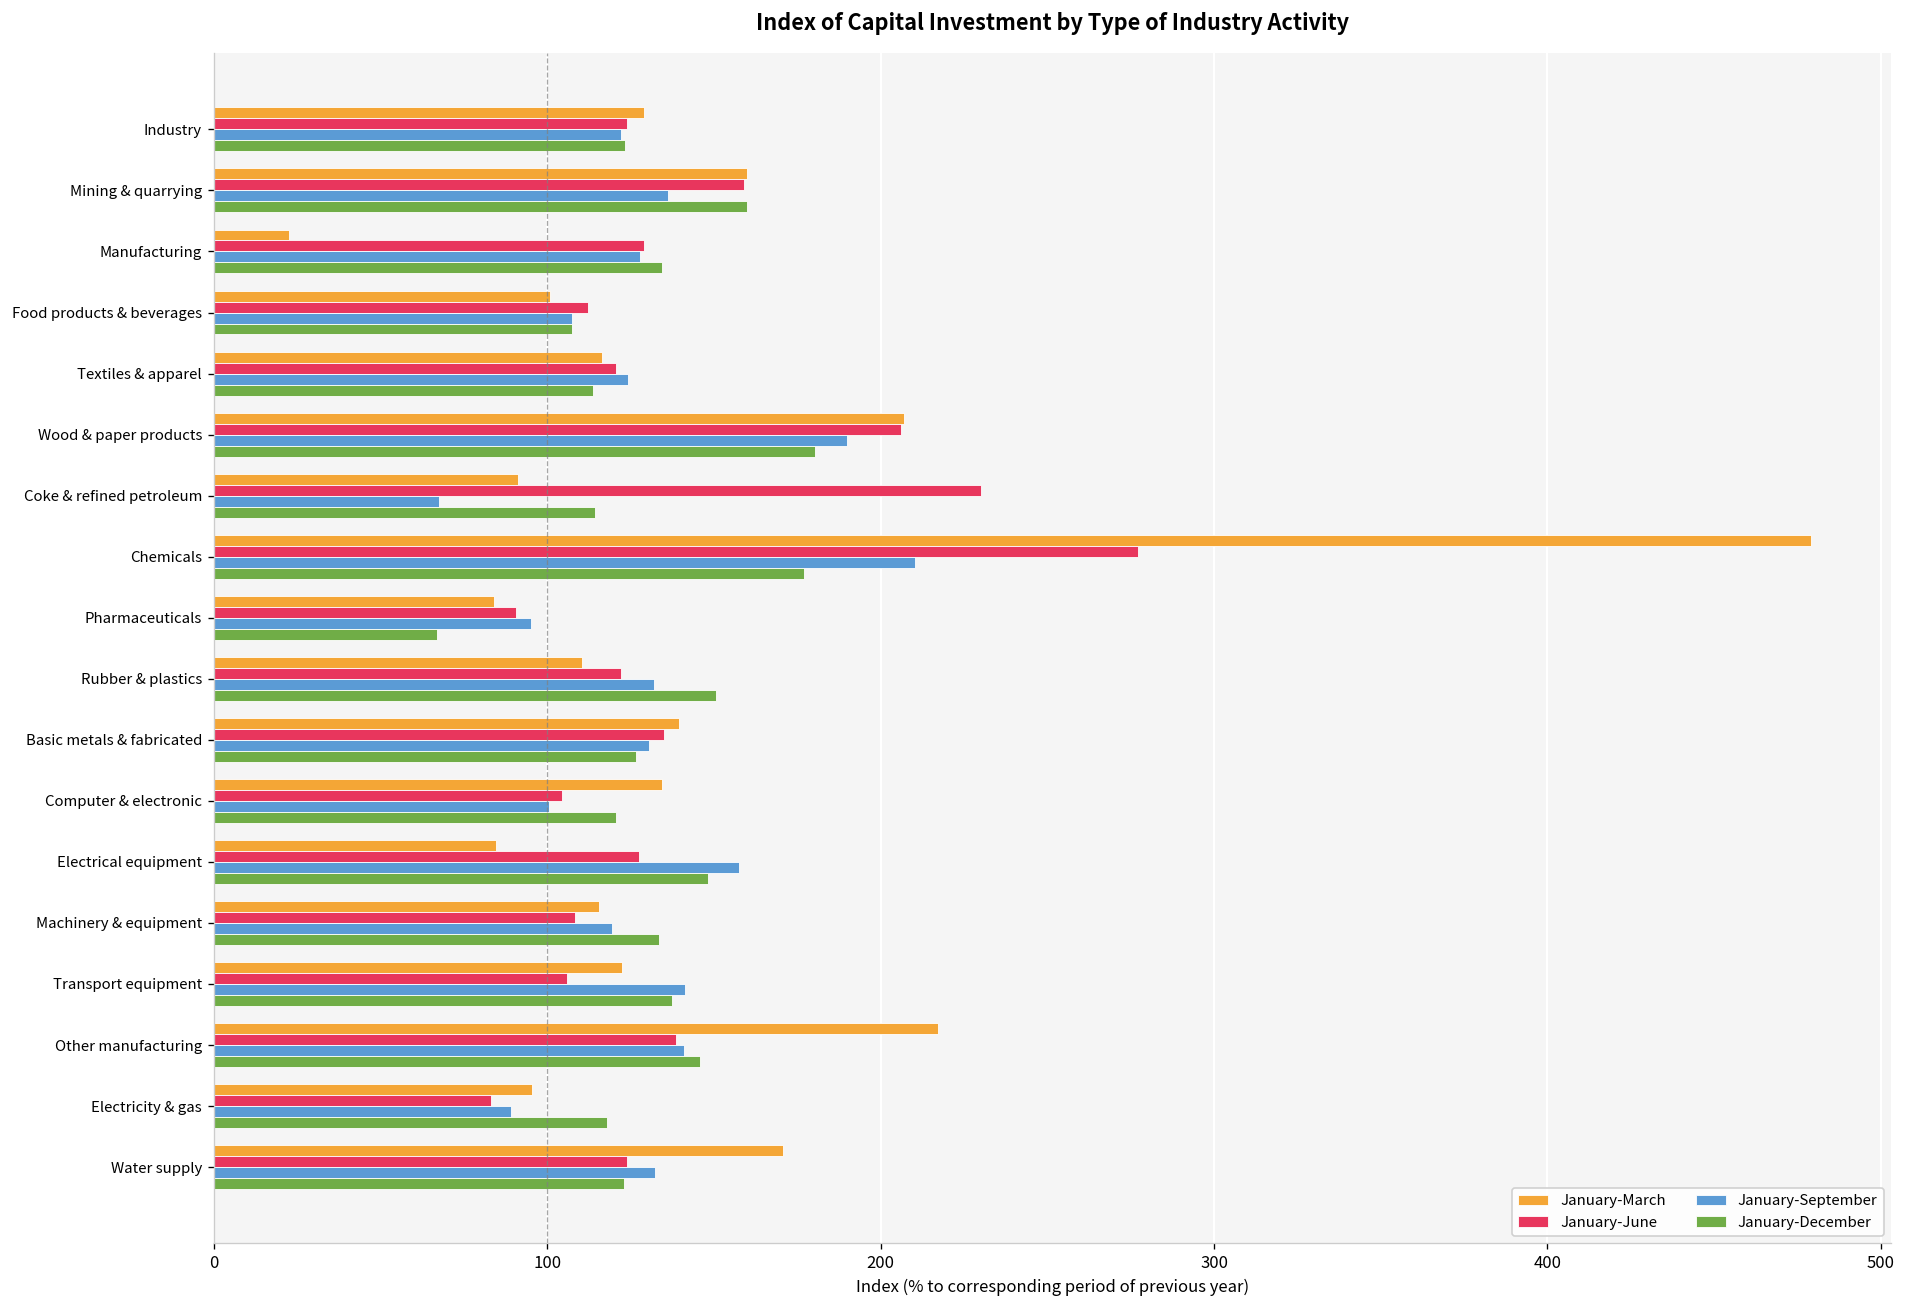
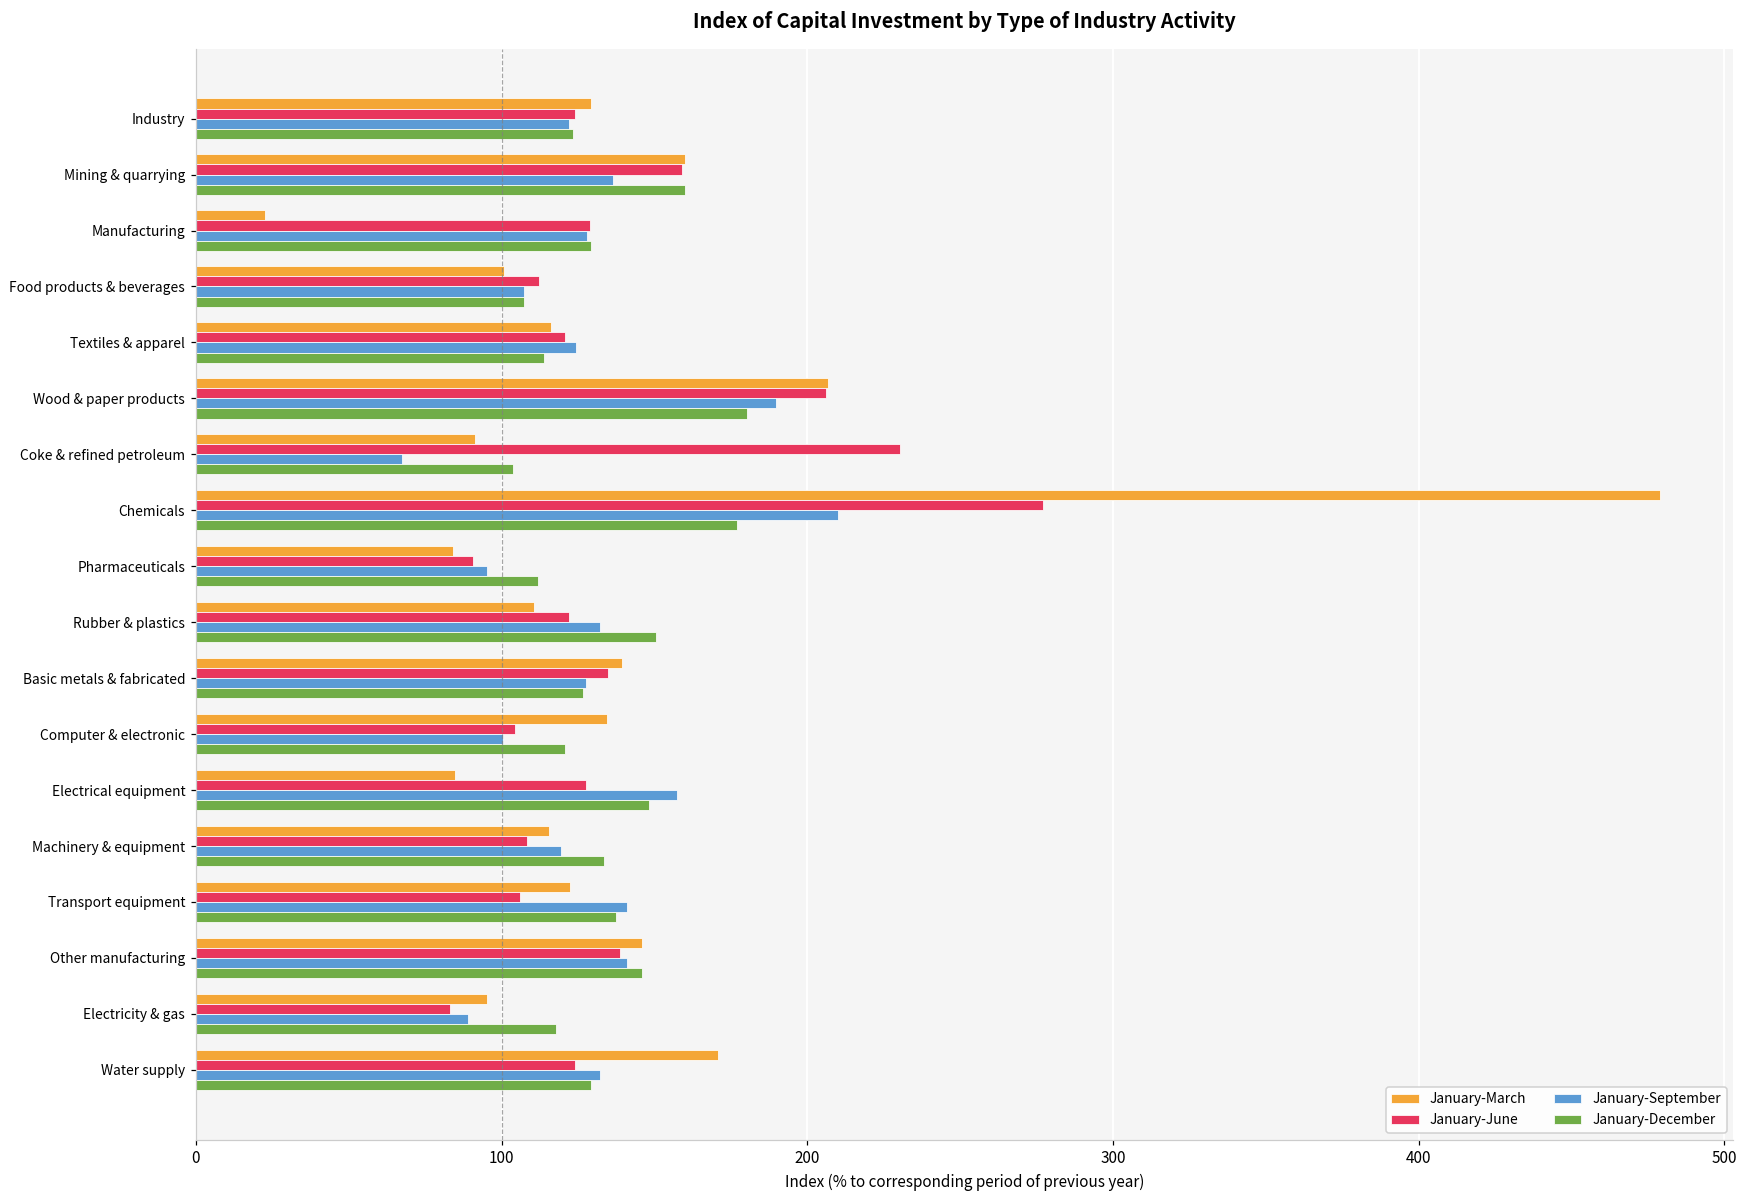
  {
    "January-March": {
      "Industry": 129,
      "Mining & quarrying": 160,
      "Manufacturing": 23,
      "Food products & beverages": 101,
      "Textiles & apparel": 116,
      "Wood & paper products": 207,
      "Coke & refined petroleum": 91,
      "Chemicals": 479,
      "Pharmaceuticals": 84,
      "Rubber & plastics": 111,
      "Basic metals & fabricated": 140,
      "Computer & electronic": 135,
      "Electrical equipment": 85,
      "Machinery & equipment": 116,
      "Transport equipment": 122,
-     "Other manufacturing": 217,
+     "Other manufacturing": 146,
      "Electricity & gas": 95,
      "Water supply": 171
    },
    "January-June": {
      "Industry": 124,
      "Mining & quarrying": 159,
      "Manufacturing": 129,
      "Food products & beverages": 112,
      "Textiles & apparel": 121,
      "Wood & paper products": 206,
      "Coke & refined petroleum": 230,
      "Chemicals": 277,
      "Pharmaceuticals": 91,
      "Rubber & plastics": 122,
      "Basic metals & fabricated": 135,
      "Computer & electronic": 104,
      "Electrical equipment": 128,
      "Machinery & equipment": 108,
      "Transport equipment": 106,
      "Other manufacturing": 139,
      "Electricity & gas": 83,
      "Water supply": 124
    },
    "January-September": {
      "Industry": 122,
      "Mining & quarrying": 136,
      "Manufacturing": 128,
      "Food products & beverages": 108,
      "Textiles & apparel": 124,
      "Wood & paper products": 190,
      "Coke & refined petroleum": 68,
      "Chemicals": 210,
      "Pharmaceuticals": 95,
      "Rubber & plastics": 132,
-     "Basic metals & fabricated": 131,
+     "Basic metals & fabricated": 128,
      "Computer & electronic": 101,
      "Electrical equipment": 157,
      "Machinery & equipment": 119,
      "Transport equipment": 141,
      "Other manufacturing": 141,
      "Electricity & gas": 89,
      "Water supply": 132
    },
    "January-December": {
      "Industry": 123,
      "Mining & quarrying": 160,
-     "Manufacturing": 134,
+     "Manufacturing": 129,
      "Food products & beverages": 107,
      "Textiles & apparel": 114,
      "Wood & paper products": 180,
-     "Coke & refined petroleum": 114,
+     "Coke & refined petroleum": 104,
      "Chemicals": 177,
-     "Pharmaceuticals": 67,
+     "Pharmaceuticals": 112,
      "Rubber & plastics": 151,
      "Basic metals & fabricated": 127,
      "Computer & electronic": 121,
      "Electrical equipment": 148,
      "Machinery & equipment": 133,
      "Transport equipment": 137,
      "Other manufacturing": 146,
      "Electricity & gas": 118,
-     "Water supply": 123
+     "Water supply": 129
    }
  }
